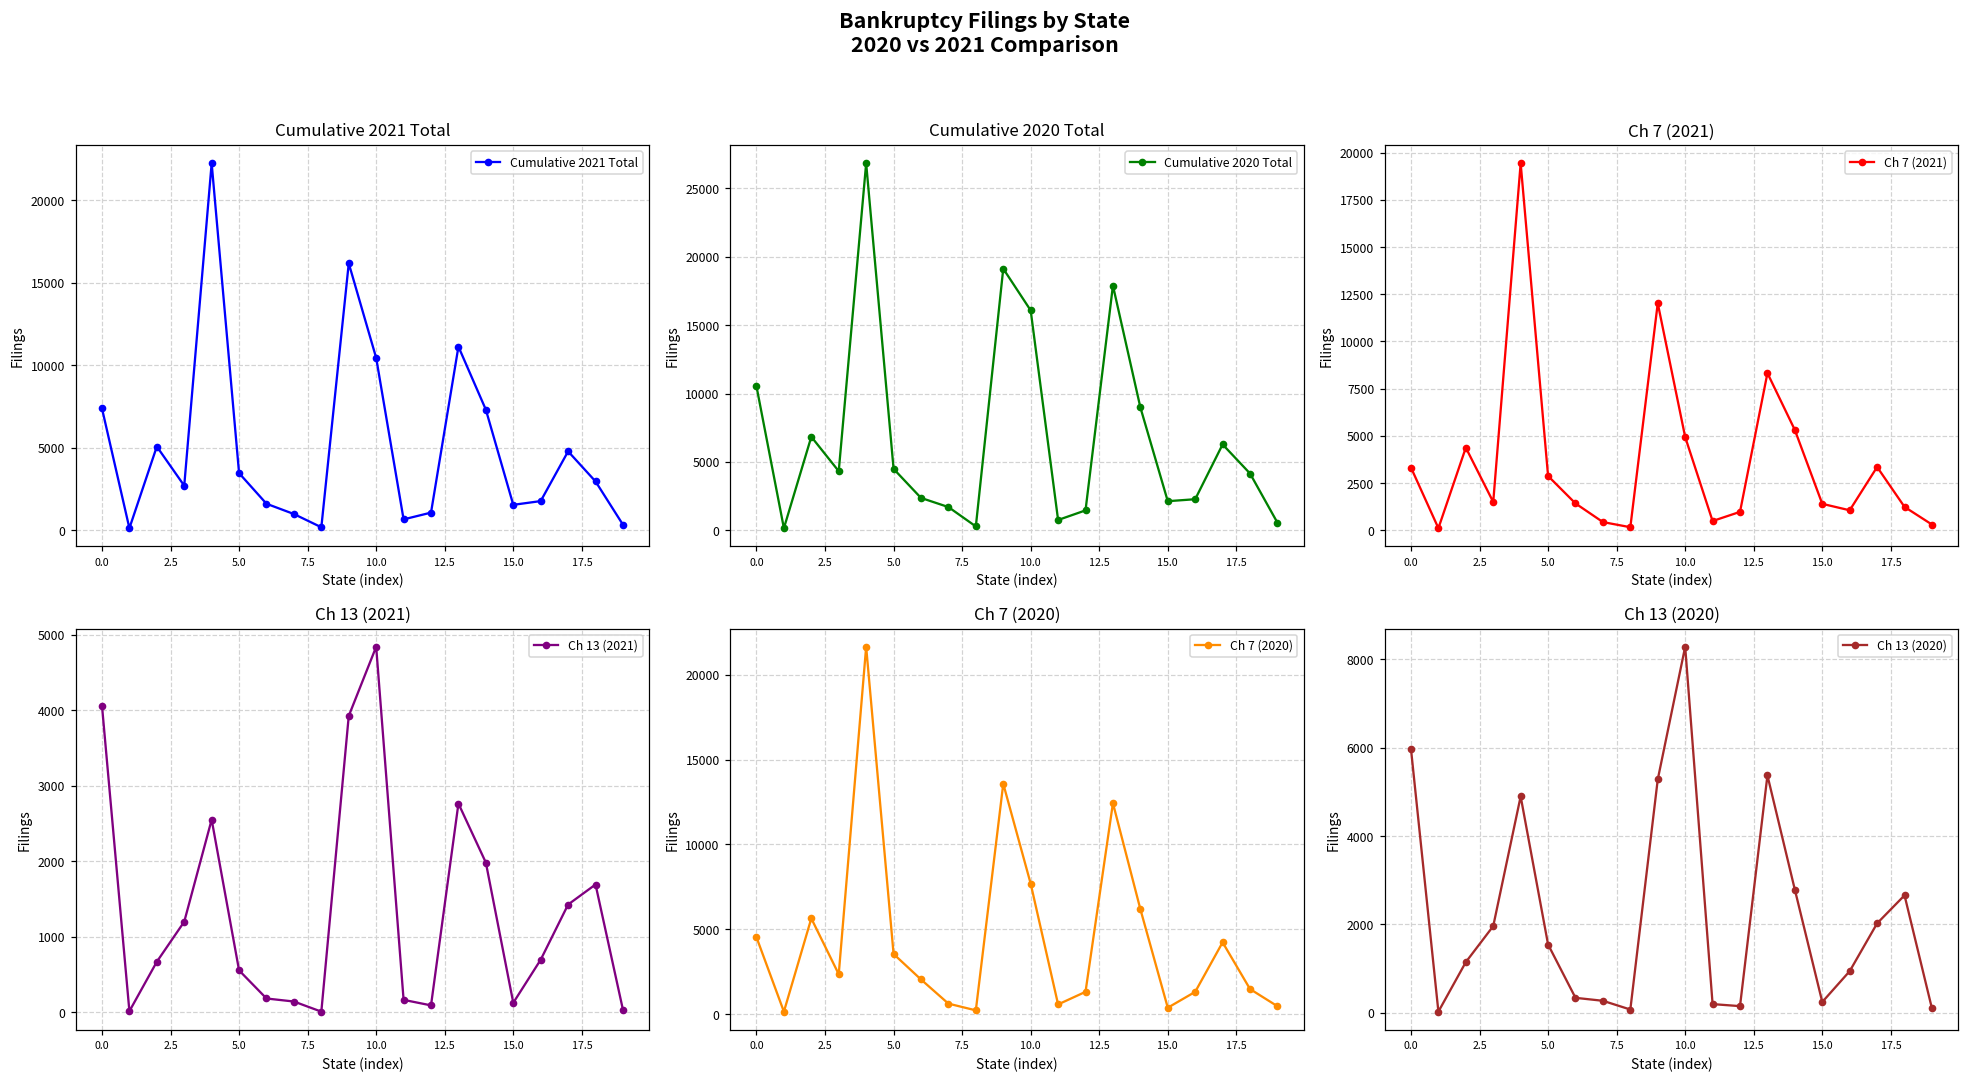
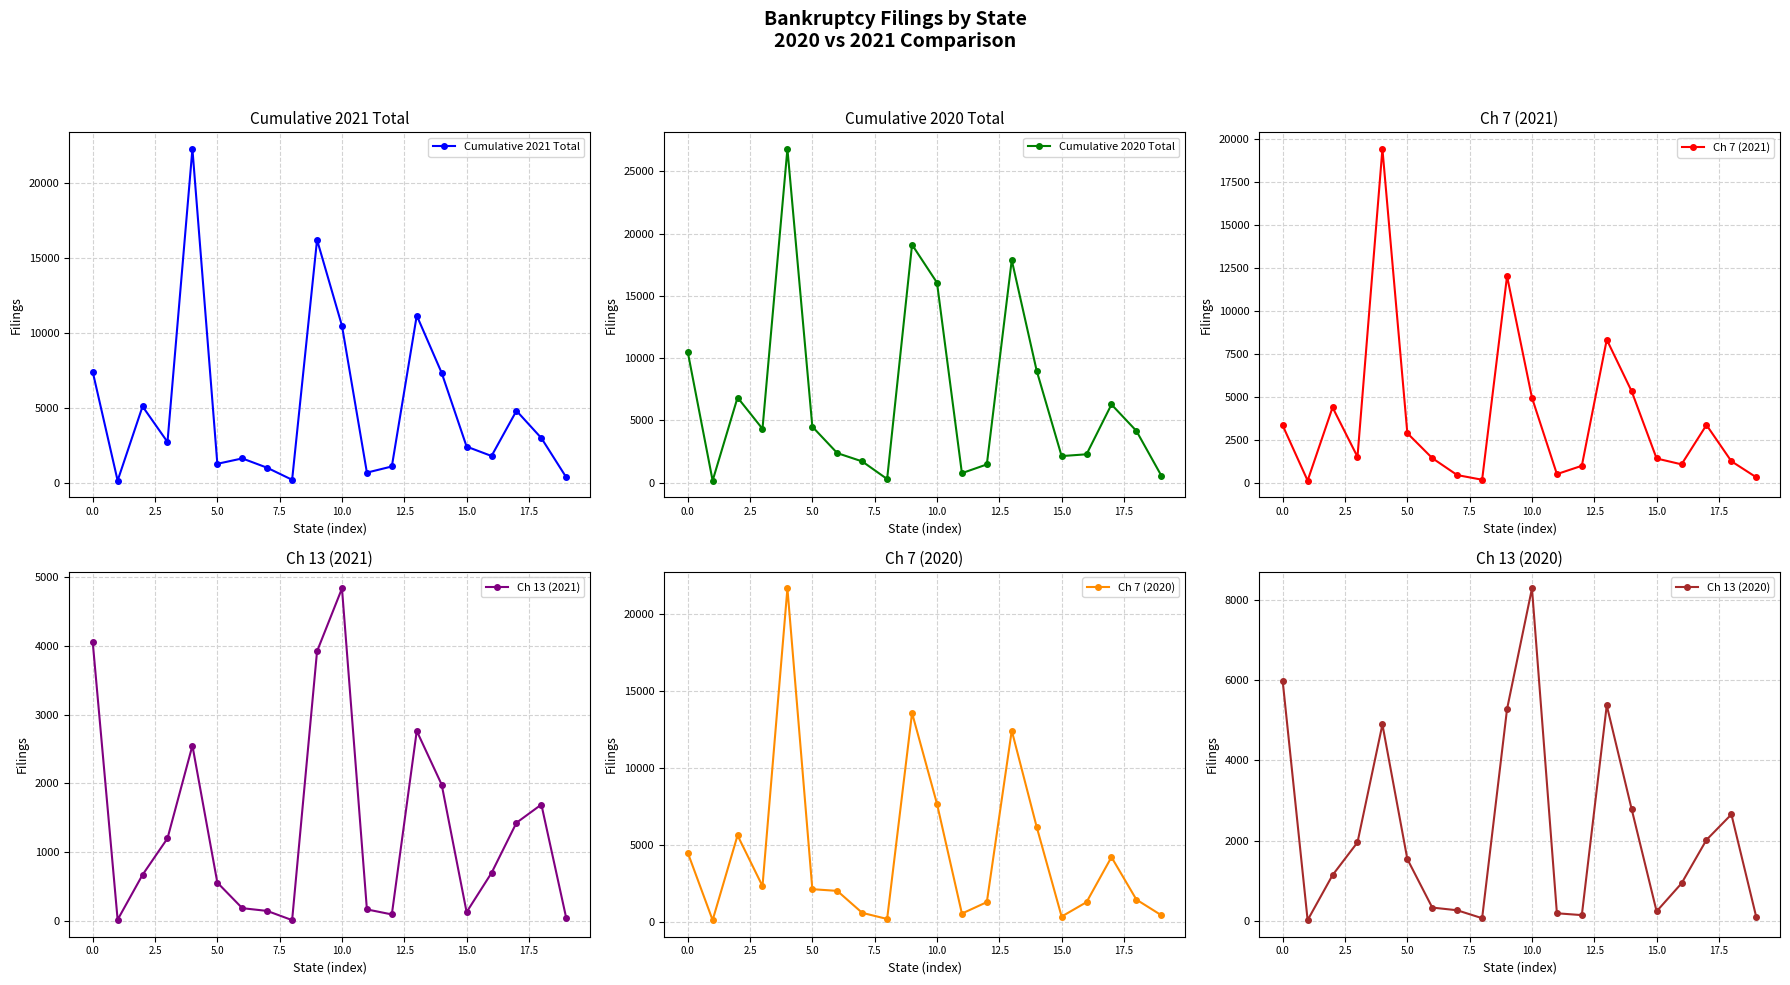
  {
    "Cumulative 2021 Total": {
      "0.0": 7400,
-     "5.0": 3500,
+     "5.0": 1300,
      "10.0": 10500,
-     "15.0": 1500
+     "15.0": 2400
    },
    "Cumulative 2020 Total": {
      "0.0": 10500,
      "5.0": 4500,
      "10.0": 16100,
      "15.0": 2100
    },
    "Ch 7 (2021)": {
      "0.0": 3300,
      "5.0": 2900,
      "10.0": 4900,
      "15.0": 1400
    },
    "Ch 13 (2021)": {
      "0.0": 4100,
      "5.0": 600,
      "10.0": 4800,
      "15.0": 100
    },
    "Ch 7 (2020)": {
      "0.0": 4500,
-     "5.0": 3500,
+     "5.0": 2100,
      "10.0": 7700,
      "15.0": 400
    },
    "Ch 13 (2020)": {
      "0.0": 6000,
      "5.0": 1500,
      "10.0": 8300,
      "15.0": 200
    }
  }
